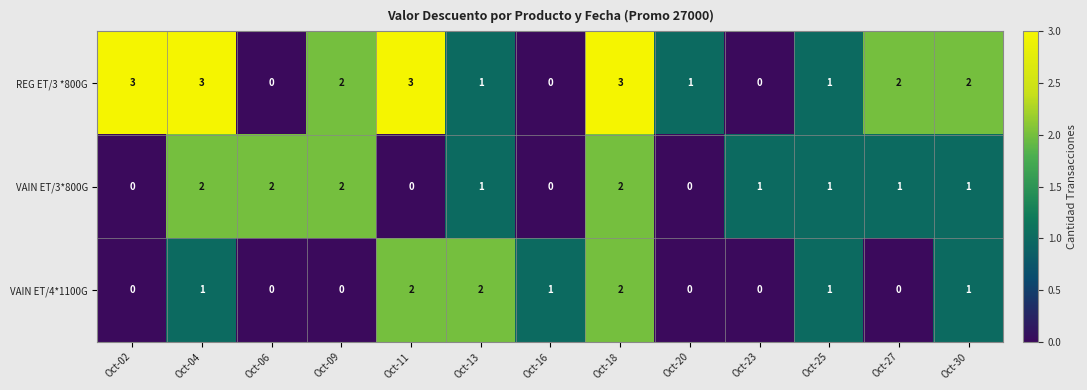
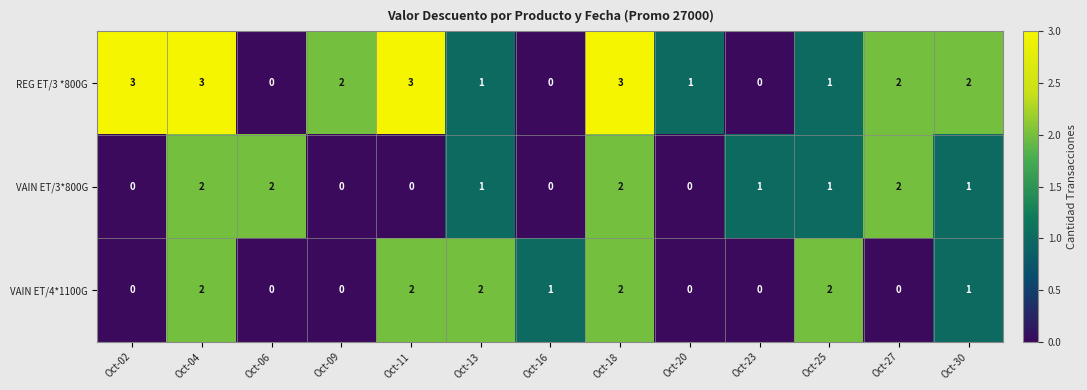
  {
    "REG ET/3 *800G": {
      "Oct-02": 3,
      "Oct-04": 3,
      "Oct-06": 0,
      "Oct-09": 2,
      "Oct-11": 3,
      "Oct-13": 1,
      "Oct-16": 0,
      "Oct-18": 3,
      "Oct-20": 1,
      "Oct-23": 0,
      "Oct-25": 1,
      "Oct-27": 2,
      "Oct-30": 2
    },
    "VAIN ET/3*800G": {
      "Oct-02": 0,
      "Oct-04": 2,
      "Oct-06": 2,
-     "Oct-09": 2,
+     "Oct-09": 0,
      "Oct-11": 0,
      "Oct-13": 1,
      "Oct-16": 0,
      "Oct-18": 2,
      "Oct-20": 0,
      "Oct-23": 1,
      "Oct-25": 1,
-     "Oct-27": 1,
+     "Oct-27": 2,
      "Oct-30": 1
    },
    "VAIN ET/4*1100G": {
      "Oct-02": 0,
-     "Oct-04": 1,
+     "Oct-04": 2,
      "Oct-06": 0,
      "Oct-09": 0,
      "Oct-11": 2,
      "Oct-13": 2,
      "Oct-16": 1,
      "Oct-18": 2,
      "Oct-20": 0,
      "Oct-23": 0,
-     "Oct-25": 1,
+     "Oct-25": 2,
      "Oct-27": 0,
      "Oct-30": 1
    }
  }
